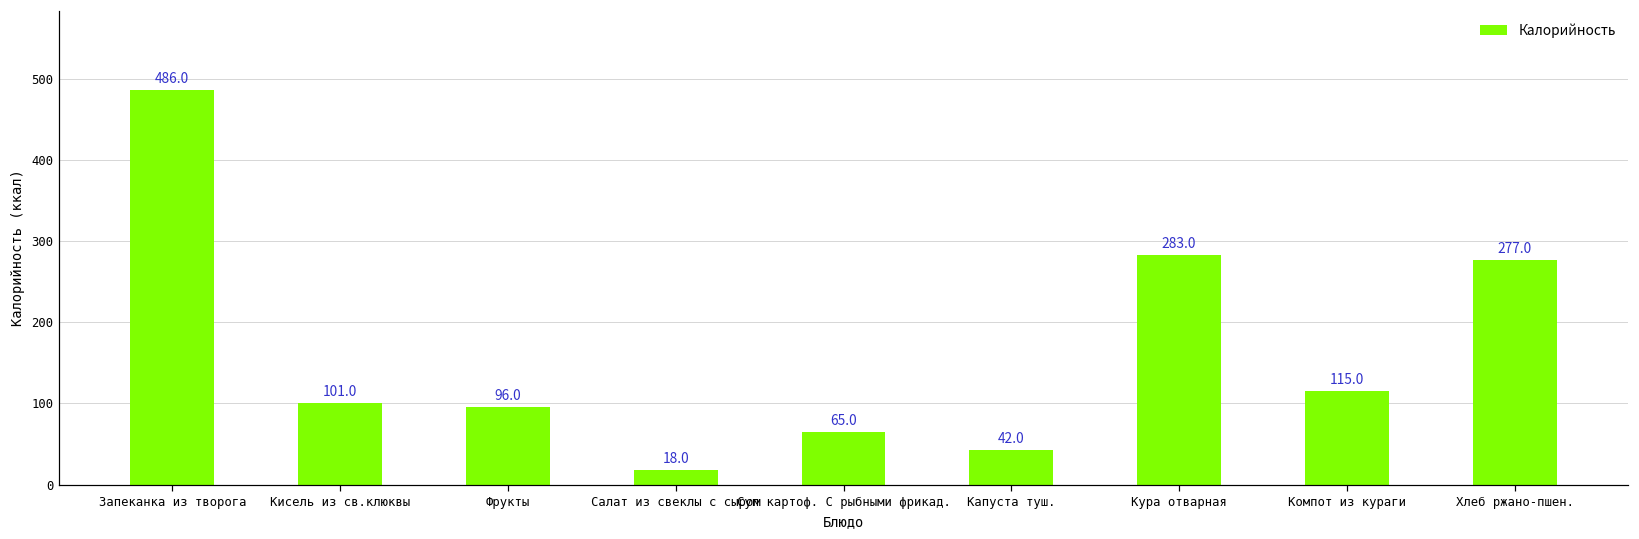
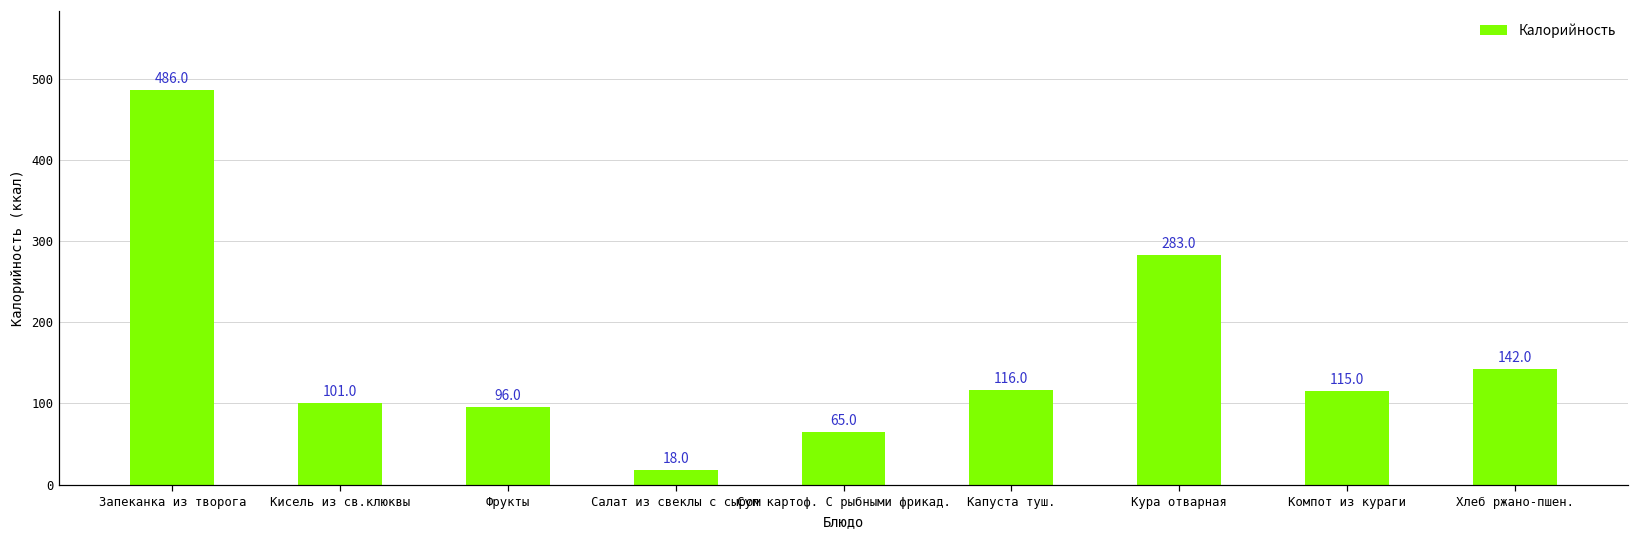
  {
    "Запеканка из творога": 486.0,
    "Кисель из св.клюквы": 101.0,
    "Фрукты": 96.0,
    "Салат из свеклы с сыром": 18.0,
    "Суп картоф. С рыбными фрикад.": 65.0,
-   "Капуста туш.": 42.0,
+   "Капуста туш.": 116.0,
    "Кура отварная": 283.0,
    "Компот из кураги": 115.0,
-   "Хлеб ржано-пшен.": 277.0
+   "Хлеб ржано-пшен.": 142.0
  }
